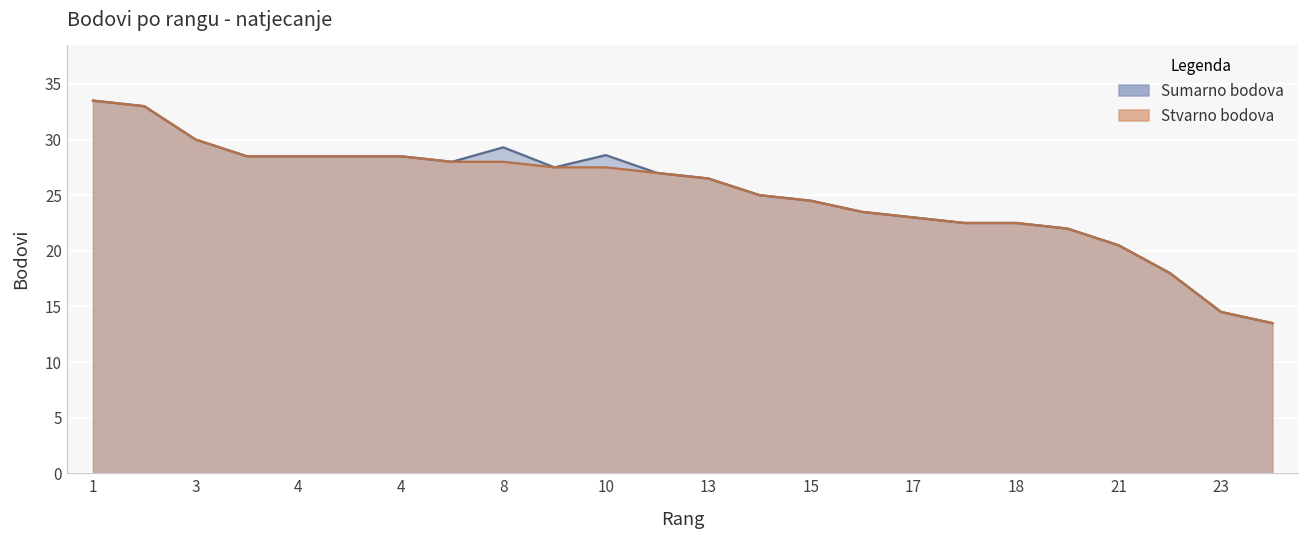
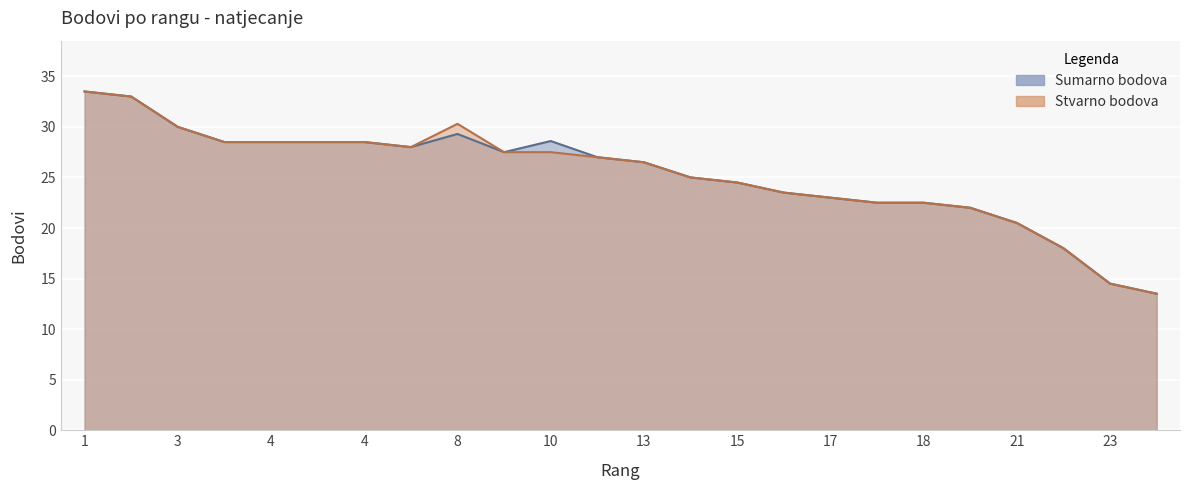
  {
    "Sumarno bodova": {
      "8": 29.3,
      "10": 28.6
    },
    "Stvarno bodova": {
-     "8": 28.0,
+     "8": 30.3,
      "10": 27.5
    }
  }
